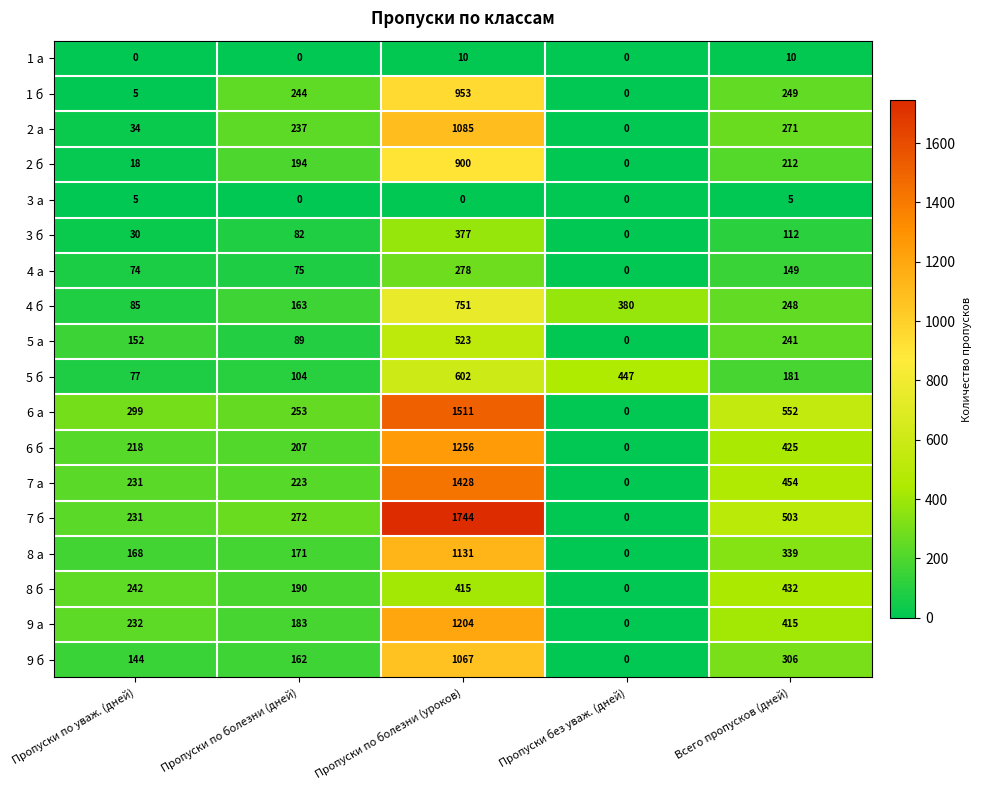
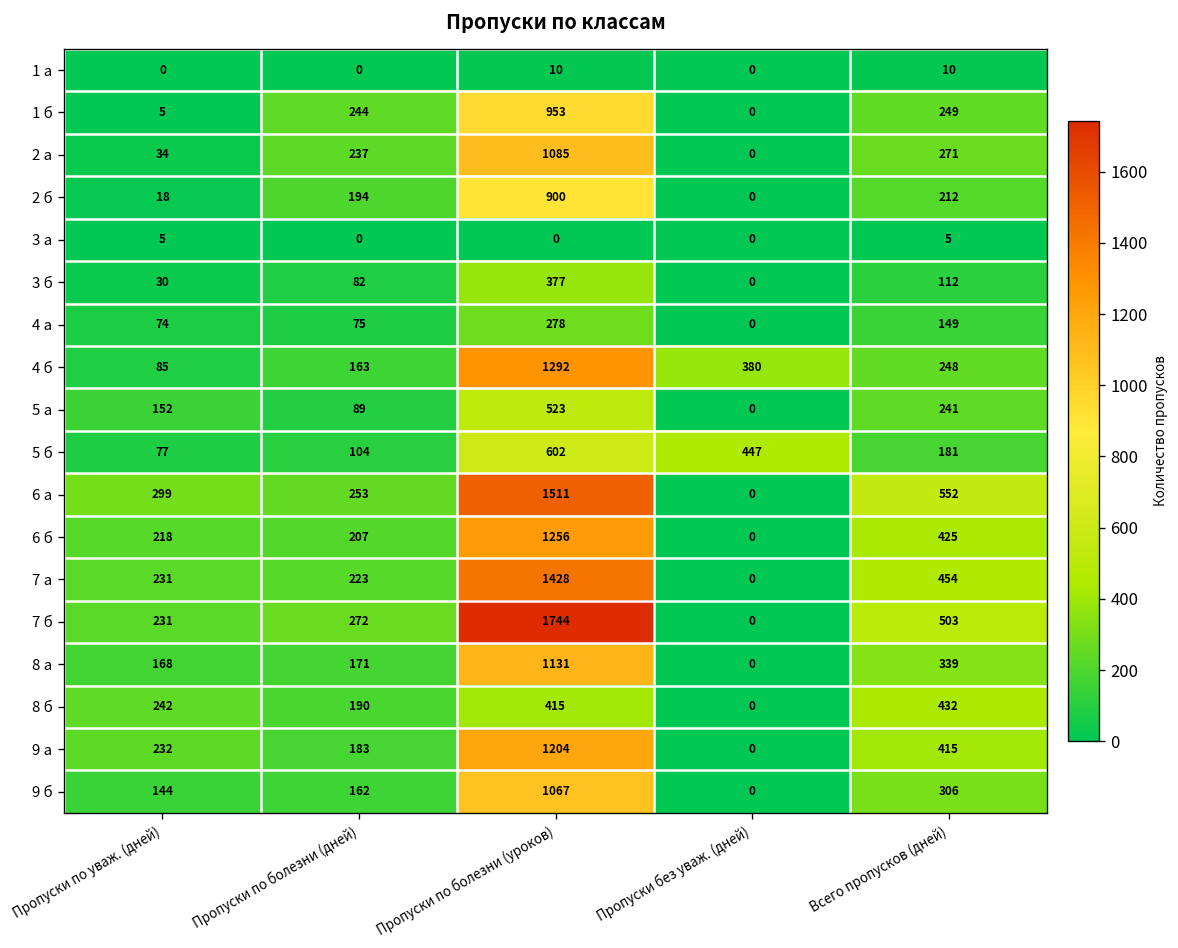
  {
    "1 а": {
      "Пропуски по уваж. (дней)": 0,
      "Пропуски по болезни (дней)": 0,
      "Пропуски по болезни (уроков)": 10,
      "Пропуски без уваж. (дней)": 0,
      "Всего пропусков (дней)": 10
    },
    "1 б": {
      "Пропуски по уваж. (дней)": 5,
      "Пропуски по болезни (дней)": 244,
      "Пропуски по болезни (уроков)": 953,
      "Пропуски без уваж. (дней)": 0,
      "Всего пропусков (дней)": 249
    },
    "2 а": {
      "Пропуски по уваж. (дней)": 34,
      "Пропуски по болезни (дней)": 237,
      "Пропуски по болезни (уроков)": 1085,
      "Пропуски без уваж. (дней)": 0,
      "Всего пропусков (дней)": 271
    },
    "2 б": {
      "Пропуски по уваж. (дней)": 18,
      "Пропуски по болезни (дней)": 194,
      "Пропуски по болезни (уроков)": 900,
      "Пропуски без уваж. (дней)": 0,
      "Всего пропусков (дней)": 212
    },
    "3 а": {
      "Пропуски по уваж. (дней)": 5,
      "Пропуски по болезни (дней)": 0,
      "Пропуски по болезни (уроков)": 0,
      "Пропуски без уваж. (дней)": 0,
      "Всего пропусков (дней)": 5
    },
    "3 б": {
      "Пропуски по уваж. (дней)": 30,
      "Пропуски по болезни (дней)": 82,
      "Пропуски по болезни (уроков)": 377,
      "Пропуски без уваж. (дней)": 0,
      "Всего пропусков (дней)": 112
    },
    "4 а": {
      "Пропуски по уваж. (дней)": 74,
      "Пропуски по болезни (дней)": 75,
      "Пропуски по болезни (уроков)": 278,
      "Пропуски без уваж. (дней)": 0,
      "Всего пропусков (дней)": 149
    },
    "4 б": {
      "Пропуски по уваж. (дней)": 85,
      "Пропуски по болезни (дней)": 163,
-     "Пропуски по болезни (уроков)": 751,
+     "Пропуски по болезни (уроков)": 1292,
      "Пропуски без уваж. (дней)": 380,
      "Всего пропусков (дней)": 248
    },
    "5 а": {
      "Пропуски по уваж. (дней)": 152,
      "Пропуски по болезни (дней)": 89,
      "Пропуски по болезни (уроков)": 523,
      "Пропуски без уваж. (дней)": 0,
      "Всего пропусков (дней)": 241
    },
    "5 б": {
      "Пропуски по уваж. (дней)": 77,
      "Пропуски по болезни (дней)": 104,
      "Пропуски по болезни (уроков)": 602,
      "Пропуски без уваж. (дней)": 447,
      "Всего пропусков (дней)": 181
    },
    "6 а": {
      "Пропуски по уваж. (дней)": 299,
      "Пропуски по болезни (дней)": 253,
      "Пропуски по болезни (уроков)": 1511,
      "Пропуски без уваж. (дней)": 0,
      "Всего пропусков (дней)": 552
    },
    "6 б": {
      "Пропуски по уваж. (дней)": 218,
      "Пропуски по болезни (дней)": 207,
      "Пропуски по болезни (уроков)": 1256,
      "Пропуски без уваж. (дней)": 0,
      "Всего пропусков (дней)": 425
    },
    "7 а": {
      "Пропуски по уваж. (дней)": 231,
      "Пропуски по болезни (дней)": 223,
      "Пропуски по болезни (уроков)": 1428,
      "Пропуски без уваж. (дней)": 0,
      "Всего пропусков (дней)": 454
    },
    "7 б": {
      "Пропуски по уваж. (дней)": 231,
      "Пропуски по болезни (дней)": 272,
      "Пропуски по болезни (уроков)": 1744,
      "Пропуски без уваж. (дней)": 0,
      "Всего пропусков (дней)": 503
    },
    "8 а": {
      "Пропуски по уваж. (дней)": 168,
      "Пропуски по болезни (дней)": 171,
      "Пропуски по болезни (уроков)": 1131,
      "Пропуски без уваж. (дней)": 0,
      "Всего пропусков (дней)": 339
    },
    "8 б": {
      "Пропуски по уваж. (дней)": 242,
      "Пропуски по болезни (дней)": 190,
      "Пропуски по болезни (уроков)": 415,
      "Пропуски без уваж. (дней)": 0,
      "Всего пропусков (дней)": 432
    },
    "9 а": {
      "Пропуски по уваж. (дней)": 232,
      "Пропуски по болезни (дней)": 183,
      "Пропуски по болезни (уроков)": 1204,
      "Пропуски без уваж. (дней)": 0,
      "Всего пропусков (дней)": 415
    },
    "9 б": {
      "Пропуски по уваж. (дней)": 144,
      "Пропуски по болезни (дней)": 162,
      "Пропуски по болезни (уроков)": 1067,
      "Пропуски без уваж. (дней)": 0,
      "Всего пропусков (дней)": 306
    }
  }
